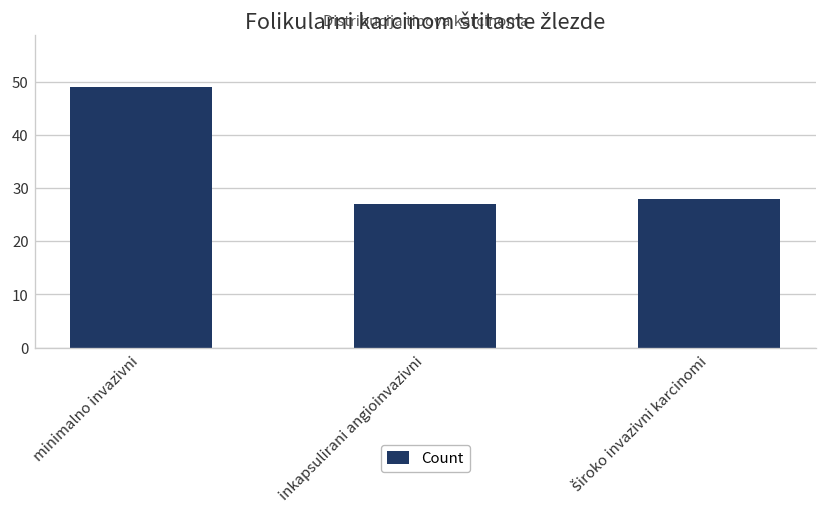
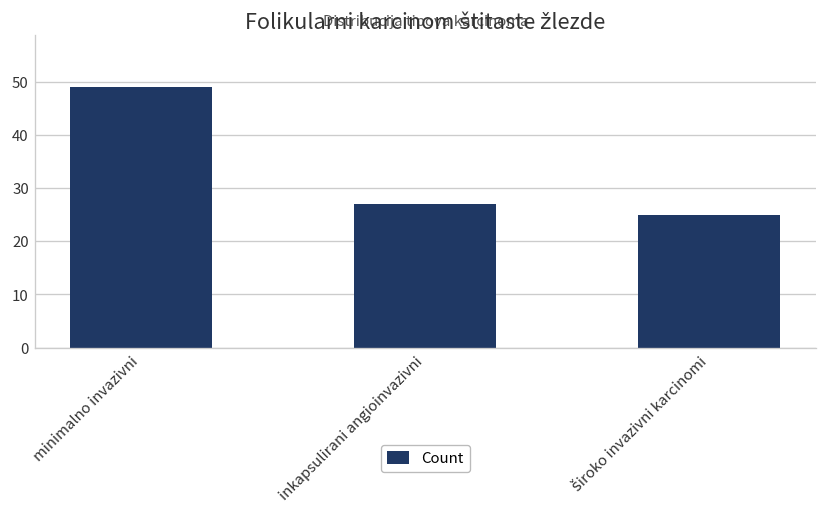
  {
    "minimalno invazivni": 49,
    "inkapsulirani angioinvazivni": 27,
-   "široko invazivni karcinomi": 28
+   "široko invazivni karcinomi": 25
  }
